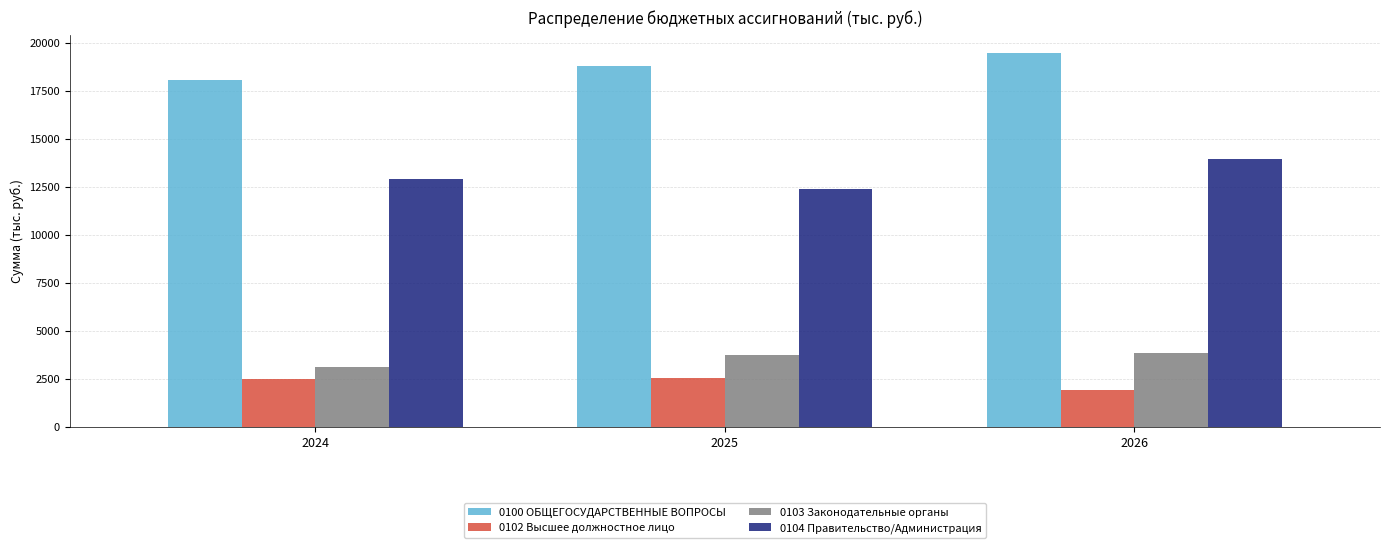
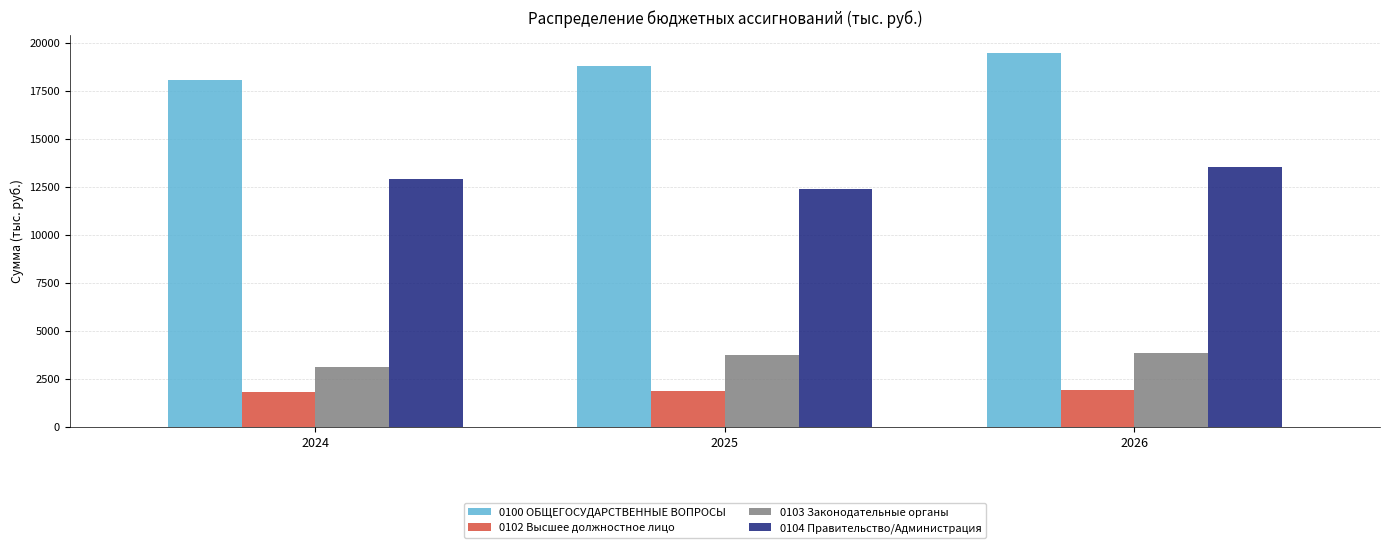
  {
    "0100 ОБЩЕГОСУДАРСТВЕННЫЕ ВОПРОСЫ": {
      "2024": 18100,
      "2025": 18800,
      "2026": 19500
    },
    "0102 Высшее должностное лицо": {
-     "2024": 2500,
-     "2025": 2500,
+     "2024": 1800,
+     "2025": 1900,
      "2026": 1900
    },
    "0103 Законодательные органы": {
      "2024": 3100,
      "2025": 3800,
      "2026": 3800
    },
    "0104 Правительство/Администрация": {
      "2024": 12900,
      "2025": 12400,
-     "2026": 14000
+     "2026": 13500
    }
  }
